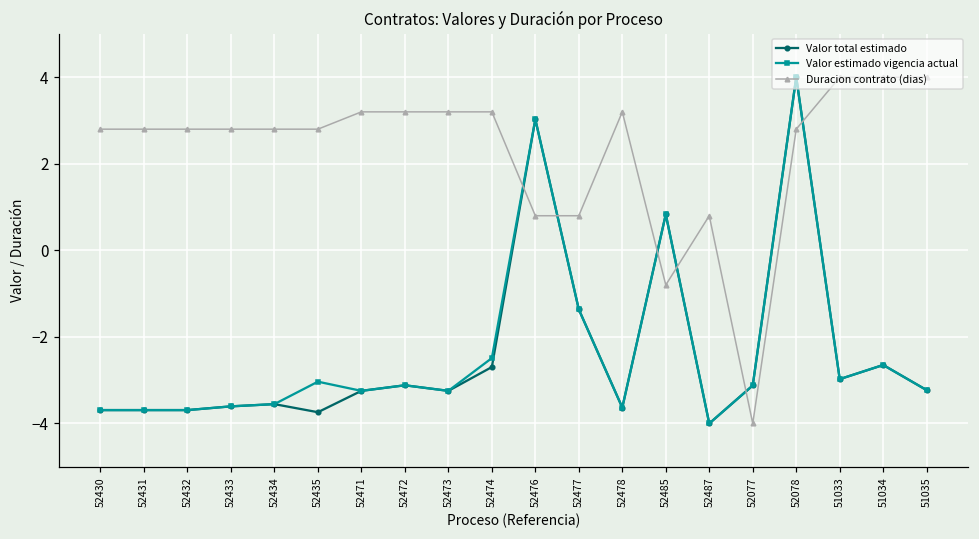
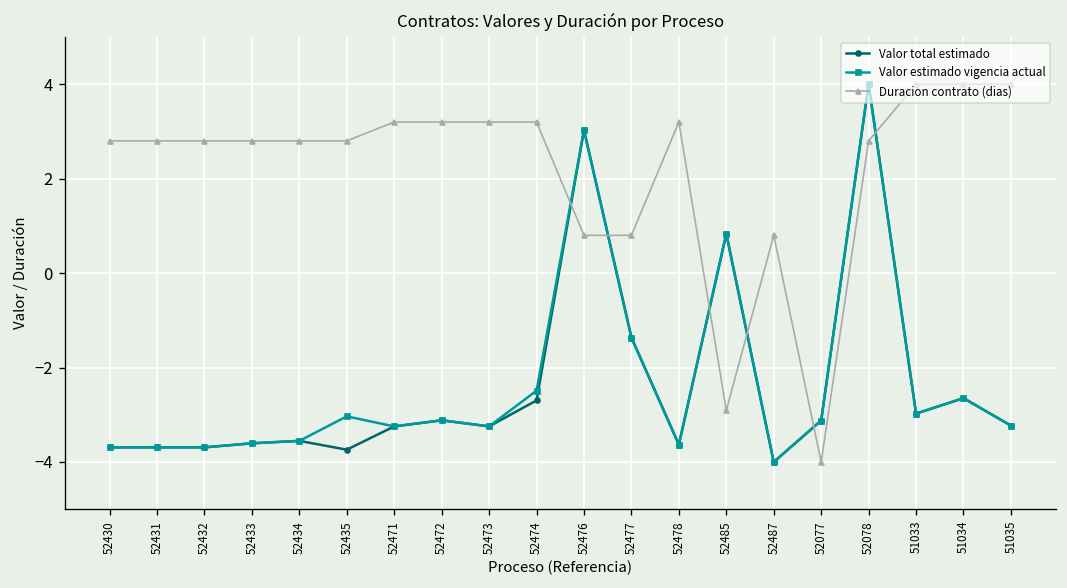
  {
    "Valor total estimado": {
      "52435": -3.7,
      "52474": -2.7
    },
    "Valor estimado vigencia actual": {
      "52435": -3.0,
      "52474": -2.5
    },
    "Duracion contrato (dias)": {
      "52430": 2.8,
      "52431": 2.8,
      "52432": 2.8,
      "52433": 2.8,
      "52434": 2.8,
      "52435": 2.8,
      "52471": 3.2,
      "52472": 3.2,
      "52473": 3.2,
      "52474": 3.2,
      "52476": 0.8,
      "52477": 0.8,
      "52478": 3.2,
-     "52485": -0.8,
+     "52485": -2.9,
      "52487": 0.8,
      "52077": -4.0,
      "52078": 2.8
    }
  }
